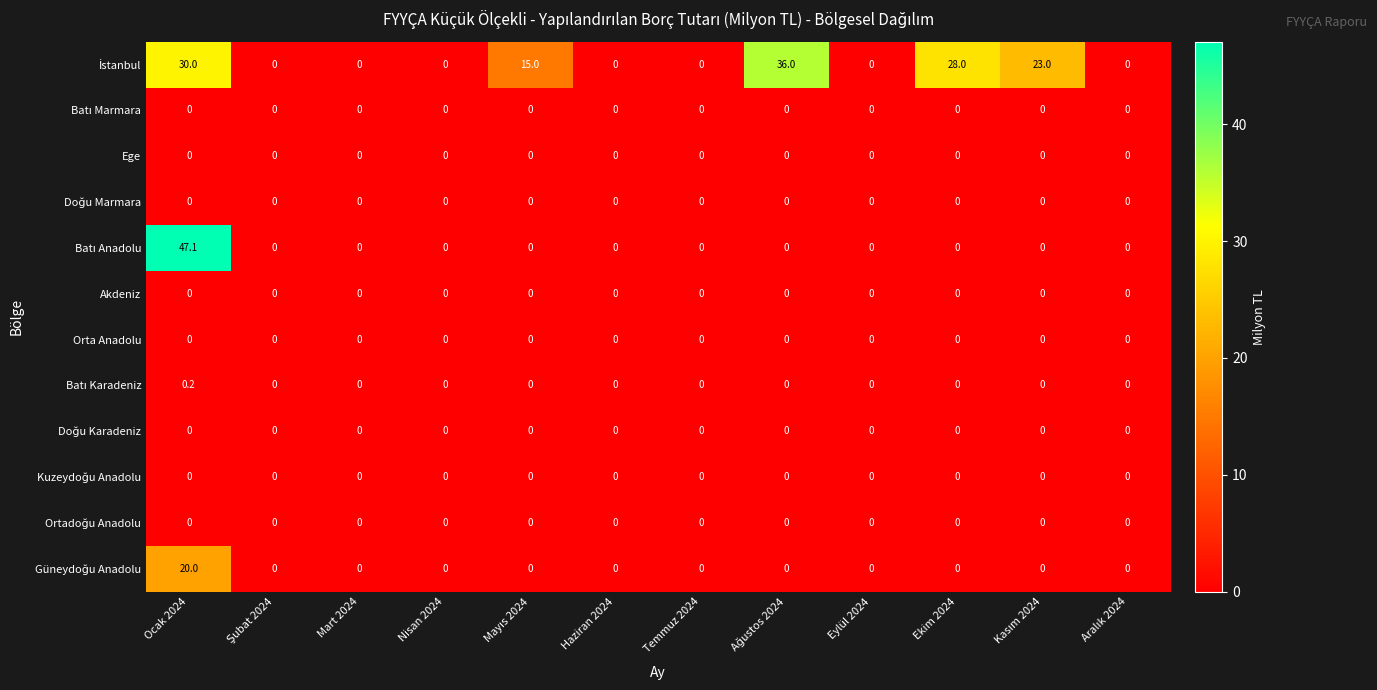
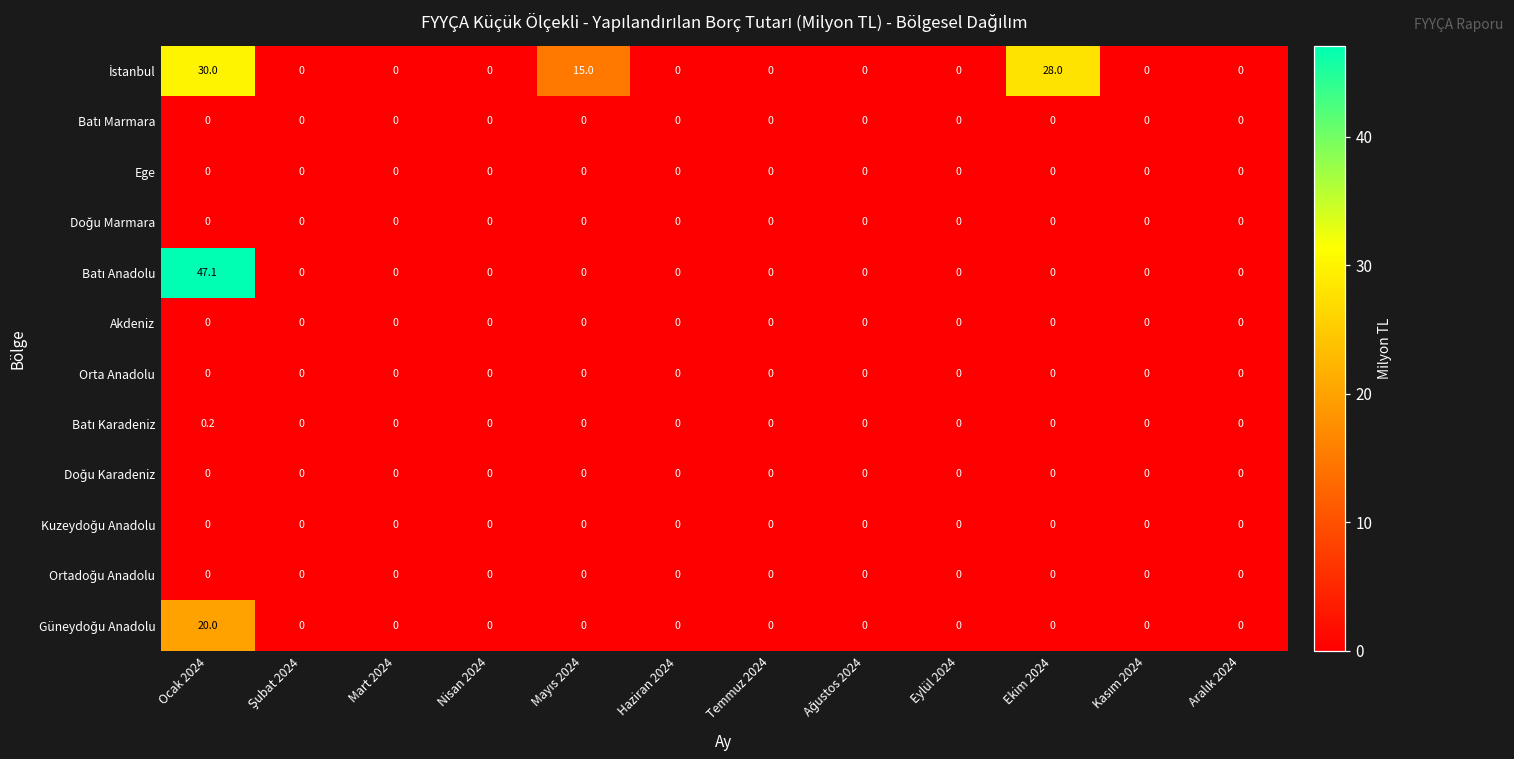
  {
    "İstanbul": {
      "Ocak 2024": 30.0,
      "Şubat 2024": 0,
      "Mart 2024": 0,
      "Nisan 2024": 0,
      "Mayıs 2024": 15.0,
      "Haziran 2024": 0,
      "Temmuz 2024": 0,
-     "Ağustos 2024": 36.0,
+     "Ağustos 2024": 0,
      "Eylül 2024": 0,
      "Ekim 2024": 28.0,
-     "Kasım 2024": 23.0,
+     "Kasım 2024": 0,
      "Aralık 2024": 0
    },
    "Batı Marmara": {
      "Ocak 2024": 0,
      "Şubat 2024": 0,
      "Mart 2024": 0,
      "Nisan 2024": 0,
      "Mayıs 2024": 0,
      "Haziran 2024": 0,
      "Temmuz 2024": 0,
      "Ağustos 2024": 0,
      "Eylül 2024": 0,
      "Ekim 2024": 0,
      "Kasım 2024": 0,
      "Aralık 2024": 0
    },
    "Ege": {
      "Ocak 2024": 0,
      "Şubat 2024": 0,
      "Mart 2024": 0,
      "Nisan 2024": 0,
      "Mayıs 2024": 0,
      "Haziran 2024": 0,
      "Temmuz 2024": 0,
      "Ağustos 2024": 0,
      "Eylül 2024": 0,
      "Ekim 2024": 0,
      "Kasım 2024": 0,
      "Aralık 2024": 0
    },
    "Doğu Marmara": {
      "Ocak 2024": 0,
      "Şubat 2024": 0,
      "Mart 2024": 0,
      "Nisan 2024": 0,
      "Mayıs 2024": 0,
      "Haziran 2024": 0,
      "Temmuz 2024": 0,
      "Ağustos 2024": 0,
      "Eylül 2024": 0,
      "Ekim 2024": 0,
      "Kasım 2024": 0,
      "Aralık 2024": 0
    },
    "Batı Anadolu": {
      "Ocak 2024": 47.1,
      "Şubat 2024": 0,
      "Mart 2024": 0,
      "Nisan 2024": 0,
      "Mayıs 2024": 0,
      "Haziran 2024": 0,
      "Temmuz 2024": 0,
      "Ağustos 2024": 0,
      "Eylül 2024": 0,
      "Ekim 2024": 0,
      "Kasım 2024": 0,
      "Aralık 2024": 0
    },
    "Akdeniz": {
      "Ocak 2024": 0,
      "Şubat 2024": 0,
      "Mart 2024": 0,
      "Nisan 2024": 0,
      "Mayıs 2024": 0,
      "Haziran 2024": 0,
      "Temmuz 2024": 0,
      "Ağustos 2024": 0,
      "Eylül 2024": 0,
      "Ekim 2024": 0,
      "Kasım 2024": 0,
      "Aralık 2024": 0
    },
    "Orta Anadolu": {
      "Ocak 2024": 0,
      "Şubat 2024": 0,
      "Mart 2024": 0,
      "Nisan 2024": 0,
      "Mayıs 2024": 0,
      "Haziran 2024": 0,
      "Temmuz 2024": 0,
      "Ağustos 2024": 0,
      "Eylül 2024": 0,
      "Ekim 2024": 0,
      "Kasım 2024": 0,
      "Aralık 2024": 0
    },
    "Batı Karadeniz": {
      "Ocak 2024": 0.2,
      "Şubat 2024": 0,
      "Mart 2024": 0,
      "Nisan 2024": 0,
      "Mayıs 2024": 0,
      "Haziran 2024": 0,
      "Temmuz 2024": 0,
      "Ağustos 2024": 0,
      "Eylül 2024": 0,
      "Ekim 2024": 0,
      "Kasım 2024": 0,
      "Aralık 2024": 0
    },
    "Doğu Karadeniz": {
      "Ocak 2024": 0,
      "Şubat 2024": 0,
      "Mart 2024": 0,
      "Nisan 2024": 0,
      "Mayıs 2024": 0,
      "Haziran 2024": 0,
      "Temmuz 2024": 0,
      "Ağustos 2024": 0,
      "Eylül 2024": 0,
      "Ekim 2024": 0,
      "Kasım 2024": 0,
      "Aralık 2024": 0
    },
    "Kuzeydoğu Anadolu": {
      "Ocak 2024": 0,
      "Şubat 2024": 0,
      "Mart 2024": 0,
      "Nisan 2024": 0,
      "Mayıs 2024": 0,
      "Haziran 2024": 0,
      "Temmuz 2024": 0,
      "Ağustos 2024": 0,
      "Eylül 2024": 0,
      "Ekim 2024": 0,
      "Kasım 2024": 0,
      "Aralık 2024": 0
    },
    "Ortadoğu Anadolu": {
      "Ocak 2024": 0,
      "Şubat 2024": 0,
      "Mart 2024": 0,
      "Nisan 2024": 0,
      "Mayıs 2024": 0,
      "Haziran 2024": 0,
      "Temmuz 2024": 0,
      "Ağustos 2024": 0,
      "Eylül 2024": 0,
      "Ekim 2024": 0,
      "Kasım 2024": 0,
      "Aralık 2024": 0
    },
    "Güneydoğu Anadolu": {
      "Ocak 2024": 20.0,
      "Şubat 2024": 0,
      "Mart 2024": 0,
      "Nisan 2024": 0,
      "Mayıs 2024": 0,
      "Haziran 2024": 0,
      "Temmuz 2024": 0,
      "Ağustos 2024": 0,
      "Eylül 2024": 0,
      "Ekim 2024": 0,
      "Kasım 2024": 0,
      "Aralık 2024": 0
    }
  }
